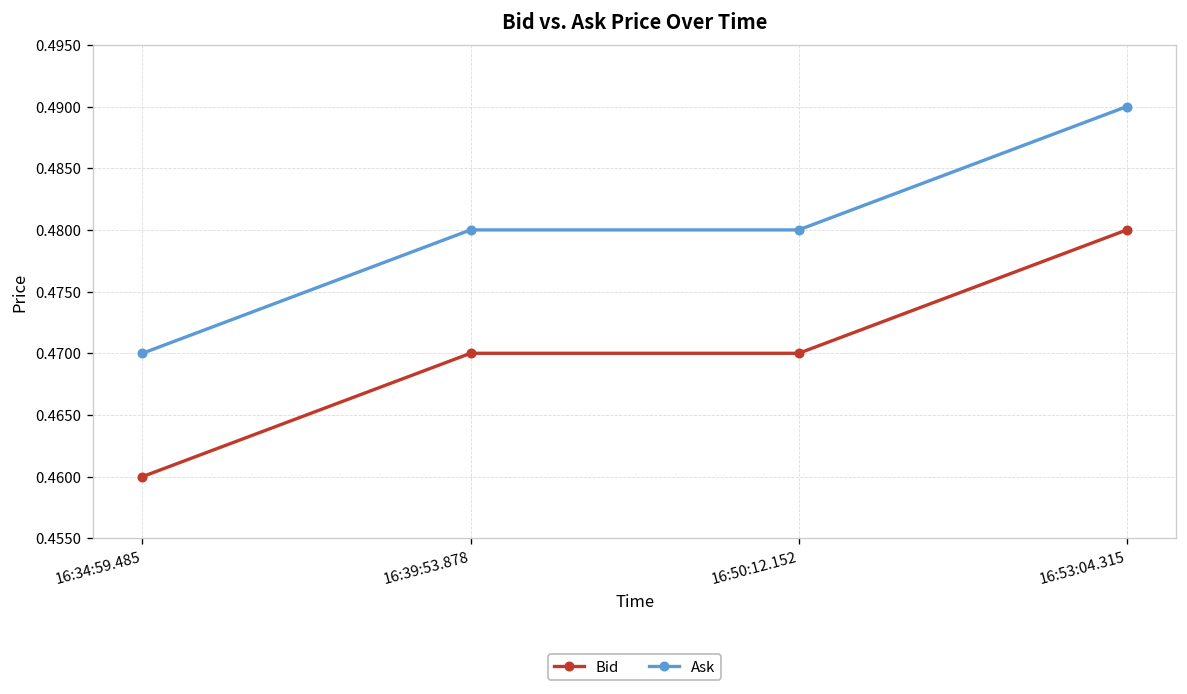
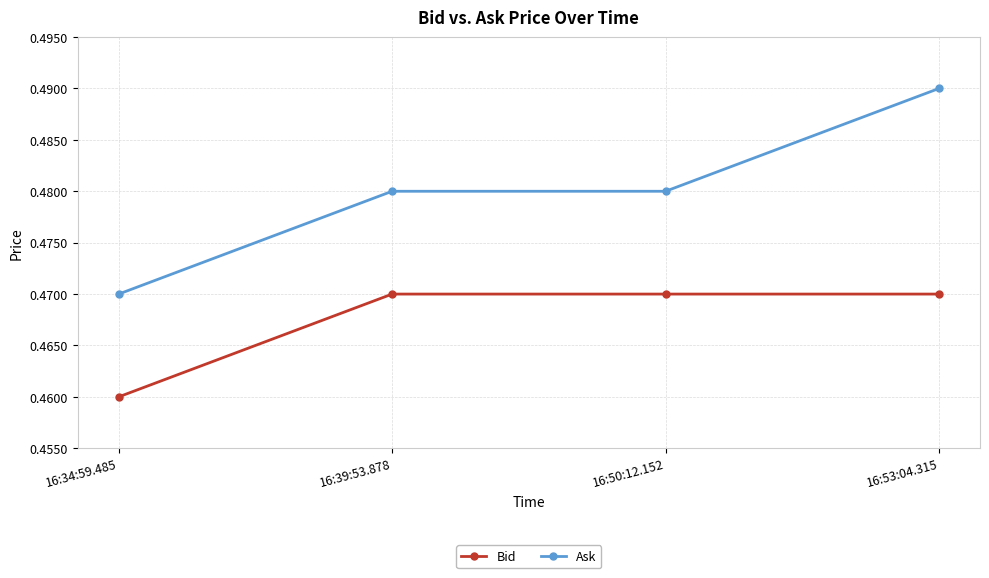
  {
    "Bid": {
      "16:34:59.485": 0.46,
      "16:39:53.878": 0.47,
      "16:50:12.152": 0.47,
-     "16:53:04.315": 0.48
+     "16:53:04.315": 0.47
    },
    "Ask": {
      "16:34:59.485": 0.47,
      "16:39:53.878": 0.48,
      "16:50:12.152": 0.48,
      "16:53:04.315": 0.49
    }
  }
